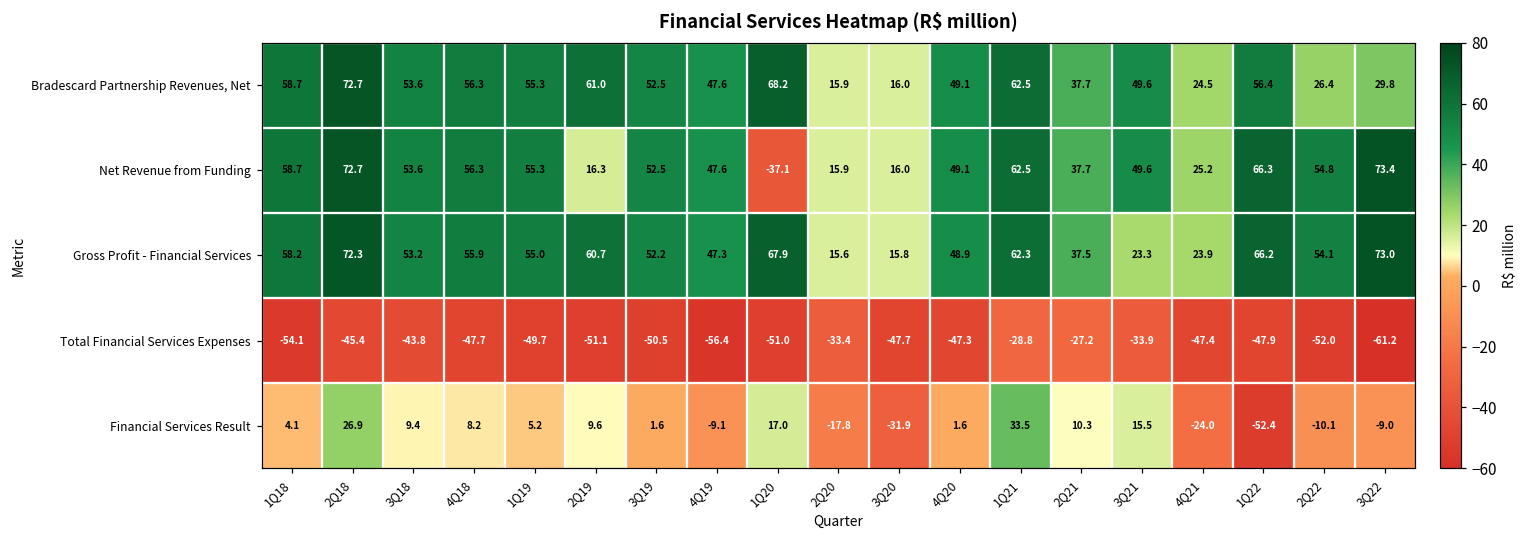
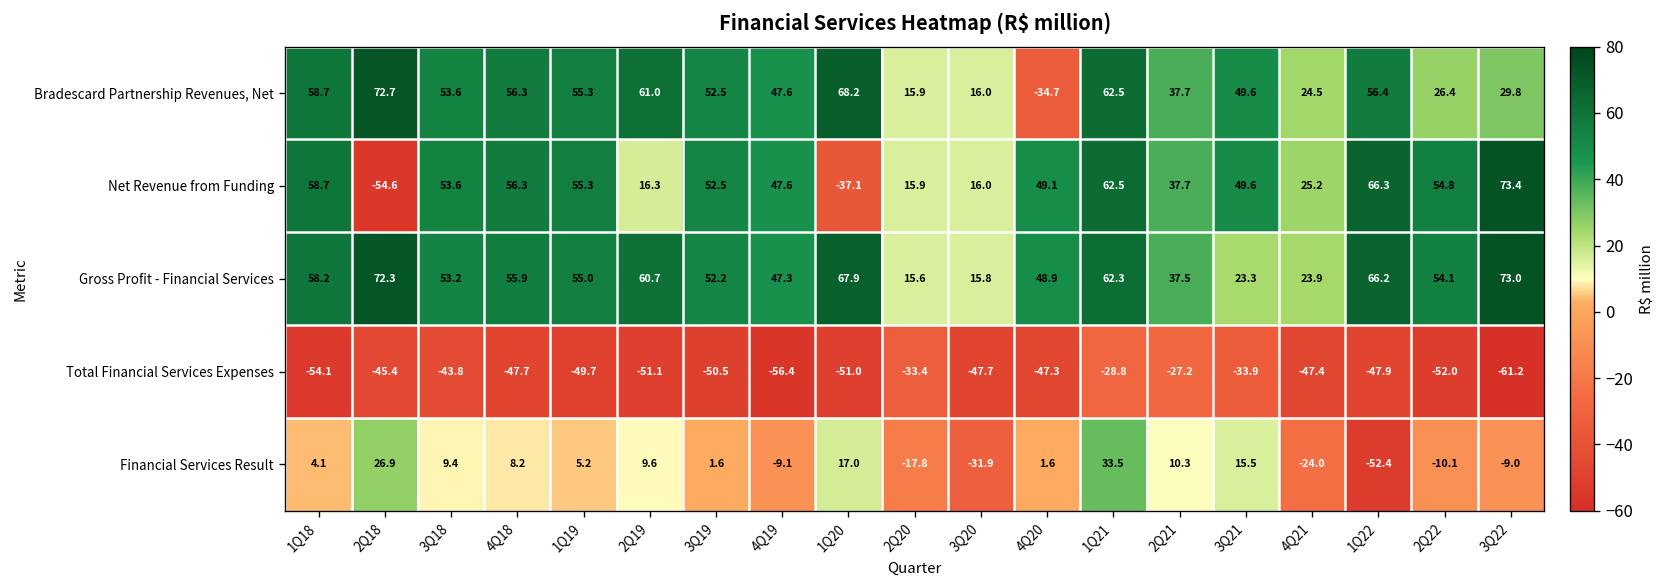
  {
    "Bradescard Partnership Revenues, Net": {
      "1Q18": 58.7,
      "2Q18": 72.7,
      "3Q18": 53.6,
      "4Q18": 56.3,
      "1Q19": 55.3,
      "2Q19": 61.0,
      "3Q19": 52.5,
      "4Q19": 47.6,
      "1Q20": 68.2,
      "2Q20": 15.9,
      "3Q20": 16.0,
-     "4Q20": 49.1,
+     "4Q20": -34.7,
      "1Q21": 62.5,
      "2Q21": 37.7,
      "3Q21": 49.6,
      "4Q21": 24.5,
      "1Q22": 56.4,
      "2Q22": 26.4,
      "3Q22": 29.8
    },
    "Net Revenue from Funding": {
      "1Q18": 58.7,
-     "2Q18": 72.7,
+     "2Q18": -54.6,
      "3Q18": 53.6,
      "4Q18": 56.3,
      "1Q19": 55.3,
      "2Q19": 16.3,
      "3Q19": 52.5,
      "4Q19": 47.6,
      "1Q20": -37.1,
      "2Q20": 15.9,
      "3Q20": 16.0,
      "4Q20": 49.1,
      "1Q21": 62.5,
      "2Q21": 37.7,
      "3Q21": 49.6,
      "4Q21": 25.2,
      "1Q22": 66.3,
      "2Q22": 54.8,
      "3Q22": 73.4
    },
    "Gross Profit - Financial Services": {
      "1Q18": 58.2,
      "2Q18": 72.3,
      "3Q18": 53.2,
      "4Q18": 55.9,
      "1Q19": 55.0,
      "2Q19": 60.7,
      "3Q19": 52.2,
      "4Q19": 47.3,
      "1Q20": 67.9,
      "2Q20": 15.6,
      "3Q20": 15.8,
      "4Q20": 48.9,
      "1Q21": 62.3,
      "2Q21": 37.5,
      "3Q21": 23.3,
      "4Q21": 23.9,
      "1Q22": 66.2,
      "2Q22": 54.1,
      "3Q22": 73.0
    },
    "Total Financial Services Expenses": {
      "1Q18": -54.1,
      "2Q18": -45.4,
      "3Q18": -43.8,
      "4Q18": -47.7,
      "1Q19": -49.7,
      "2Q19": -51.1,
      "3Q19": -50.5,
      "4Q19": -56.4,
      "1Q20": -51.0,
      "2Q20": -33.4,
      "3Q20": -47.7,
      "4Q20": -47.3,
      "1Q21": -28.8,
      "2Q21": -27.2,
      "3Q21": -33.9,
      "4Q21": -47.4,
      "1Q22": -47.9,
      "2Q22": -52.0,
      "3Q22": -61.2
    },
    "Financial Services Result": {
      "1Q18": 4.1,
      "2Q18": 26.9,
      "3Q18": 9.4,
      "4Q18": 8.2,
      "1Q19": 5.2,
      "2Q19": 9.6,
      "3Q19": 1.6,
      "4Q19": -9.1,
      "1Q20": 17.0,
      "2Q20": -17.8,
      "3Q20": -31.9,
      "4Q20": 1.6,
      "1Q21": 33.5,
      "2Q21": 10.3,
      "3Q21": 15.5,
      "4Q21": -24.0,
      "1Q22": -52.4,
      "2Q22": -10.1,
      "3Q22": -9.0
    }
  }
